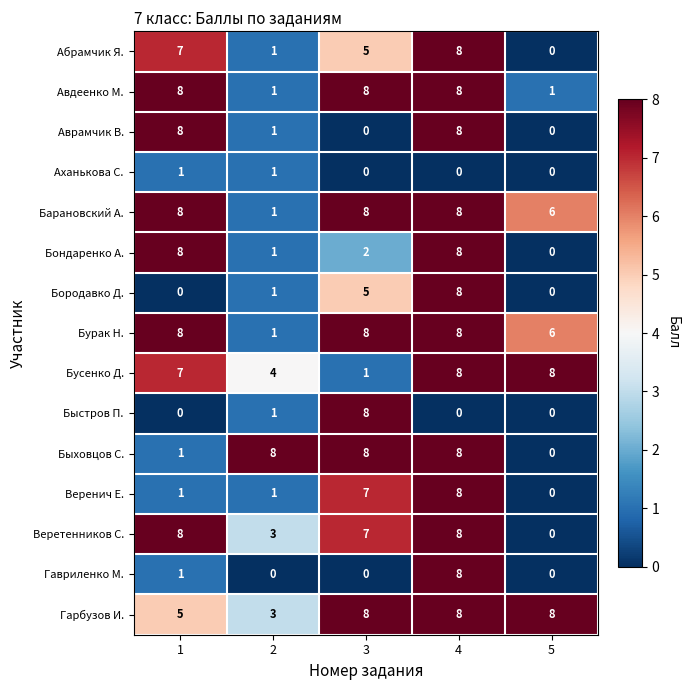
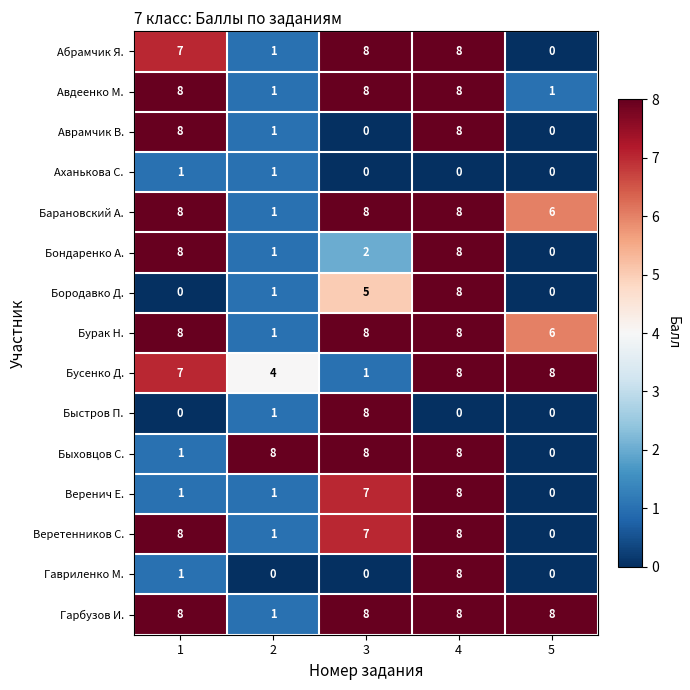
  {
    "Абрамчик Я.": {
      "1": 7,
      "2": 1,
-     "3": 5,
+     "3": 8,
      "4": 8,
      "5": 0
    },
    "Авдеенко М.": {
      "1": 8,
      "2": 1,
      "3": 8,
      "4": 8,
      "5": 1
    },
    "Аврамчик В.": {
      "1": 8,
      "2": 1,
      "3": 0,
      "4": 8,
      "5": 0
    },
    "Аханькова С.": {
      "1": 1,
      "2": 1,
      "3": 0,
      "4": 0,
      "5": 0
    },
    "Барановский А.": {
      "1": 8,
      "2": 1,
      "3": 8,
      "4": 8,
      "5": 6
    },
    "Бондаренко А.": {
      "1": 8,
      "2": 1,
      "3": 2,
      "4": 8,
      "5": 0
    },
    "Бородавко Д.": {
      "1": 0,
      "2": 1,
      "3": 5,
      "4": 8,
      "5": 0
    },
    "Бурак Н.": {
      "1": 8,
      "2": 1,
      "3": 8,
      "4": 8,
      "5": 6
    },
    "Бусенко Д.": {
      "1": 7,
      "2": 4,
      "3": 1,
      "4": 8,
      "5": 8
    },
    "Быстров П.": {
      "1": 0,
      "2": 1,
      "3": 8,
      "4": 0,
      "5": 0
    },
    "Быховцов С.": {
      "1": 1,
      "2": 8,
      "3": 8,
      "4": 8,
      "5": 0
    },
    "Веренич Е.": {
      "1": 1,
      "2": 1,
      "3": 7,
      "4": 8,
      "5": 0
    },
    "Веретенников С.": {
      "1": 8,
-     "2": 3,
+     "2": 1,
      "3": 7,
      "4": 8,
      "5": 0
    },
    "Гавриленко М.": {
      "1": 1,
      "2": 0,
      "3": 0,
      "4": 8,
      "5": 0
    },
    "Гарбузов И.": {
-     "1": 5,
-     "2": 3,
+     "1": 8,
+     "2": 1,
      "3": 8,
      "4": 8,
      "5": 8
    }
  }
